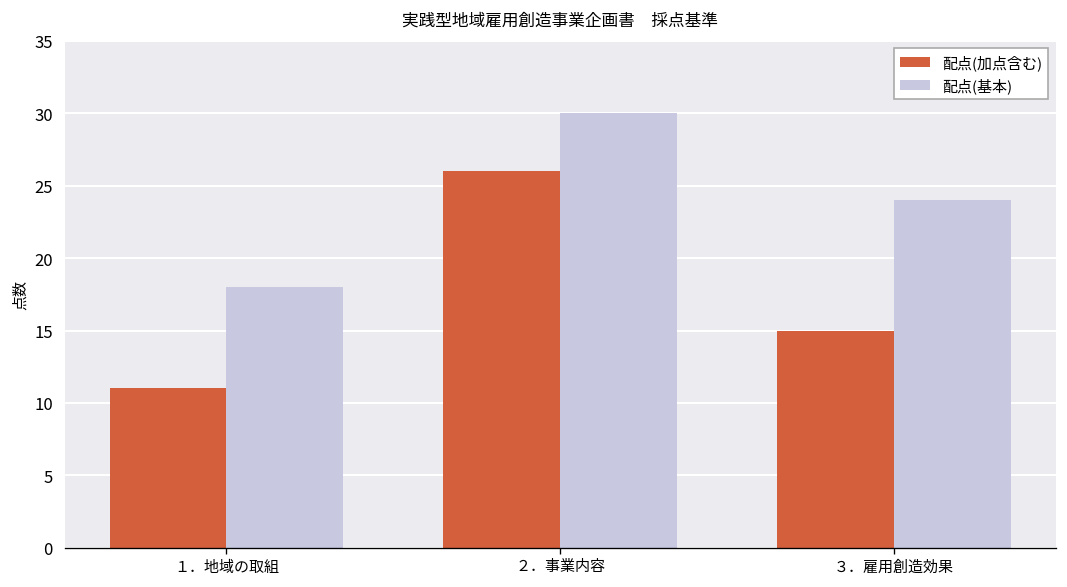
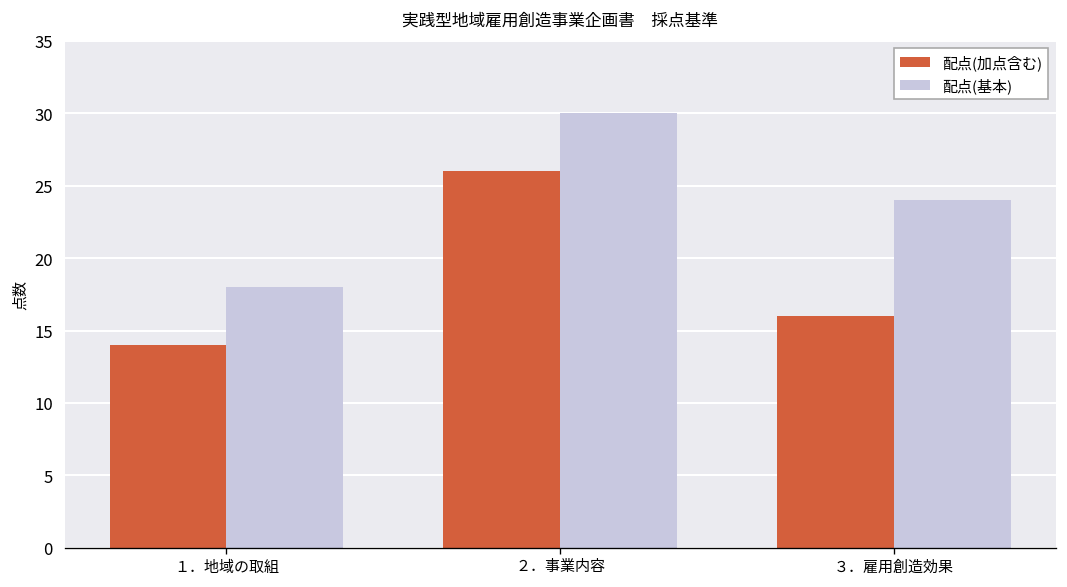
  {
    "配点(加点含む)": {
-     "１．地域の取組": 11,
+     "１．地域の取組": 14,
      "２．事業内容": 26,
-     "３．雇用創造効果": 15
+     "３．雇用創造効果": 16
    },
    "配点(基本)": {
      "１．地域の取組": 18,
      "２．事業内容": 30,
      "３．雇用創造効果": 24
    }
  }
